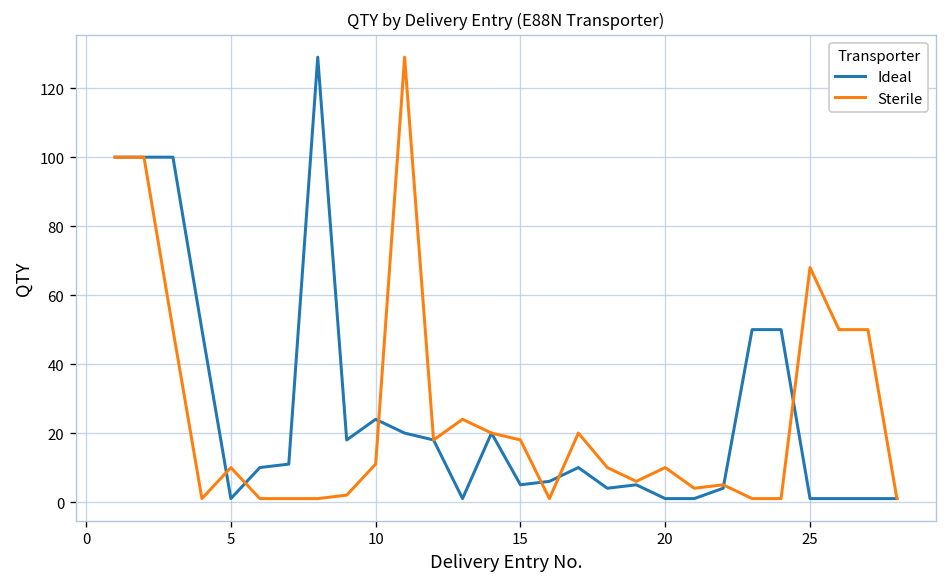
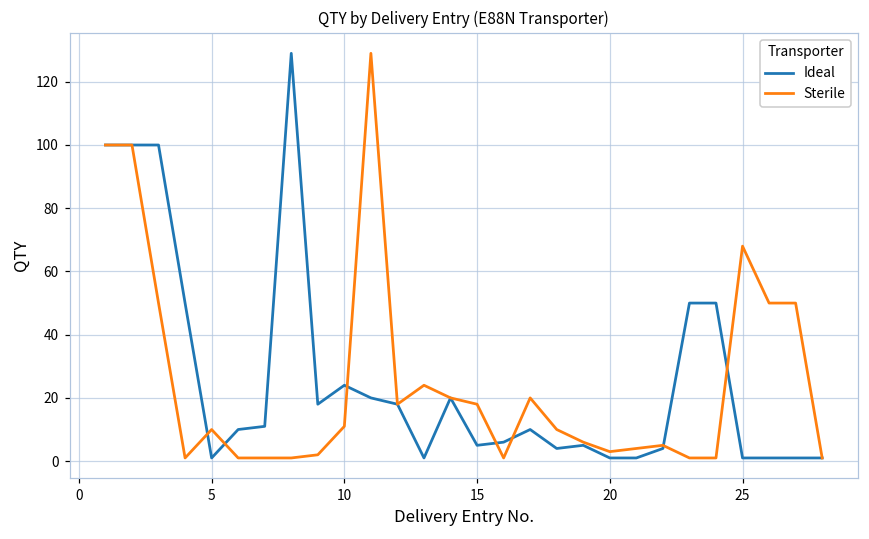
  {
    "Ideal": {
      "5": 1,
      "10": 24,
      "15": 5,
      "20": 1,
      "25": 1
    },
    "Sterile": {
      "5": 10,
      "10": 11,
      "15": 18,
-     "20": 10,
+     "20": 3,
      "25": 68
    }
  }
